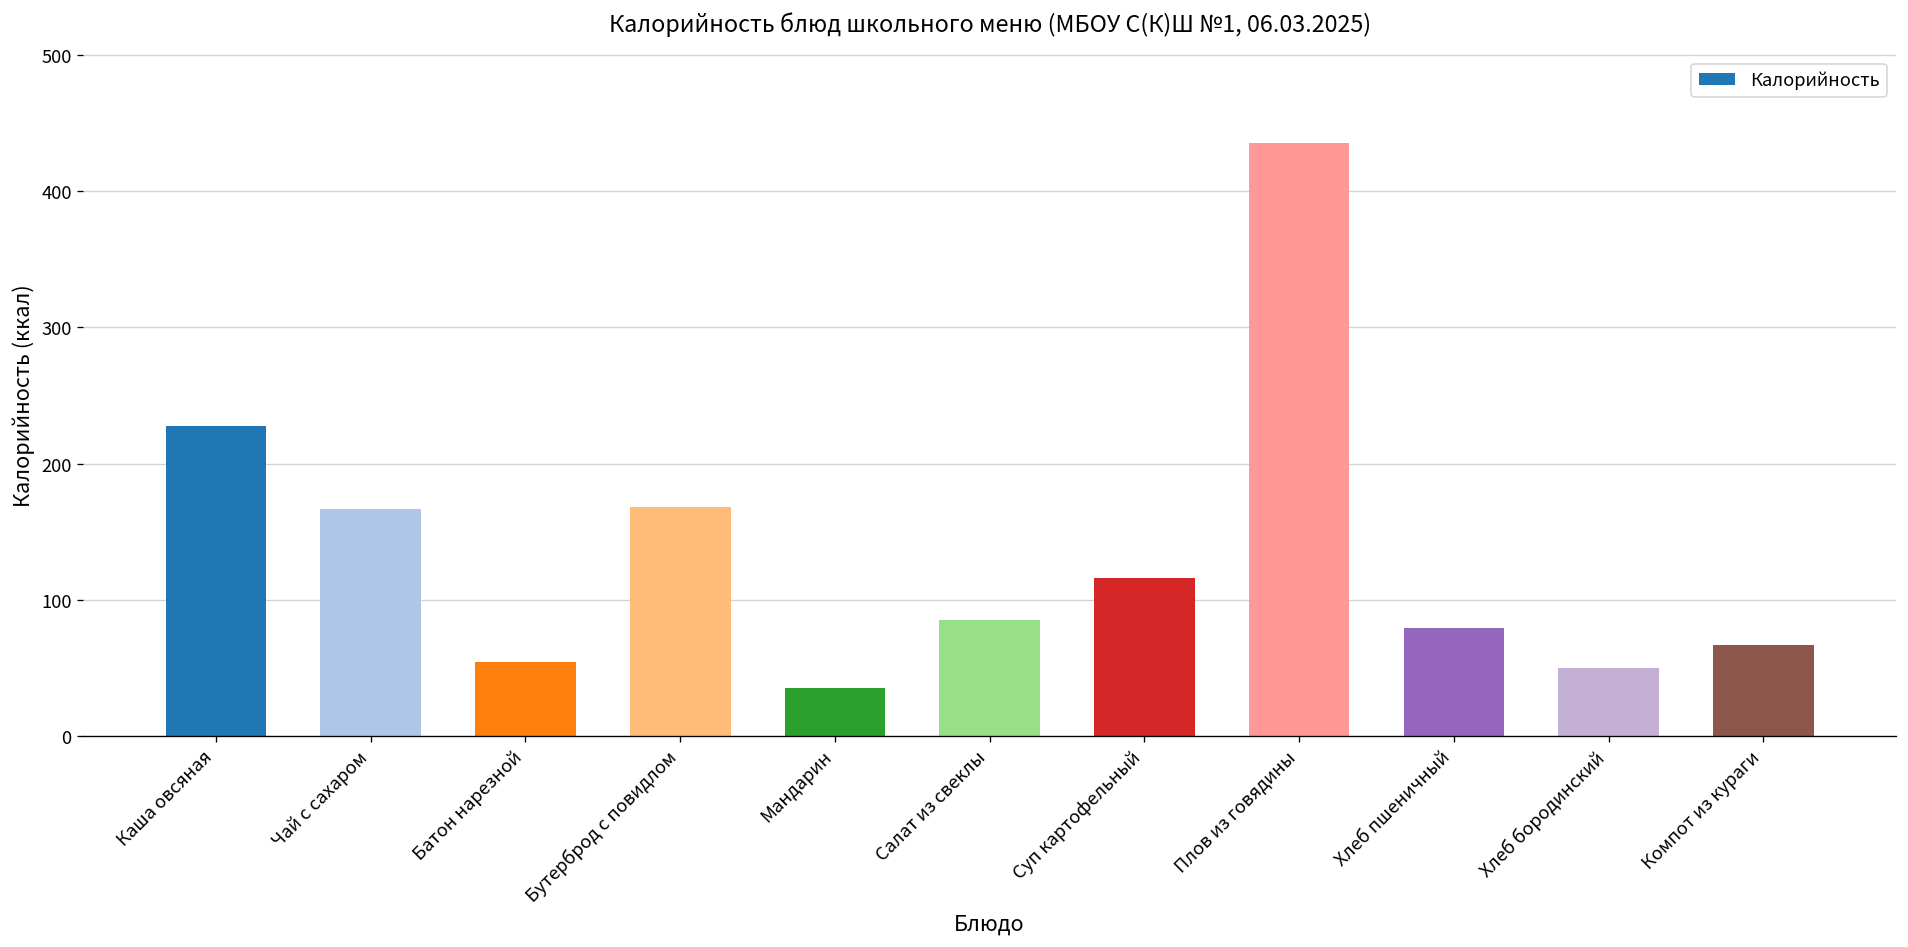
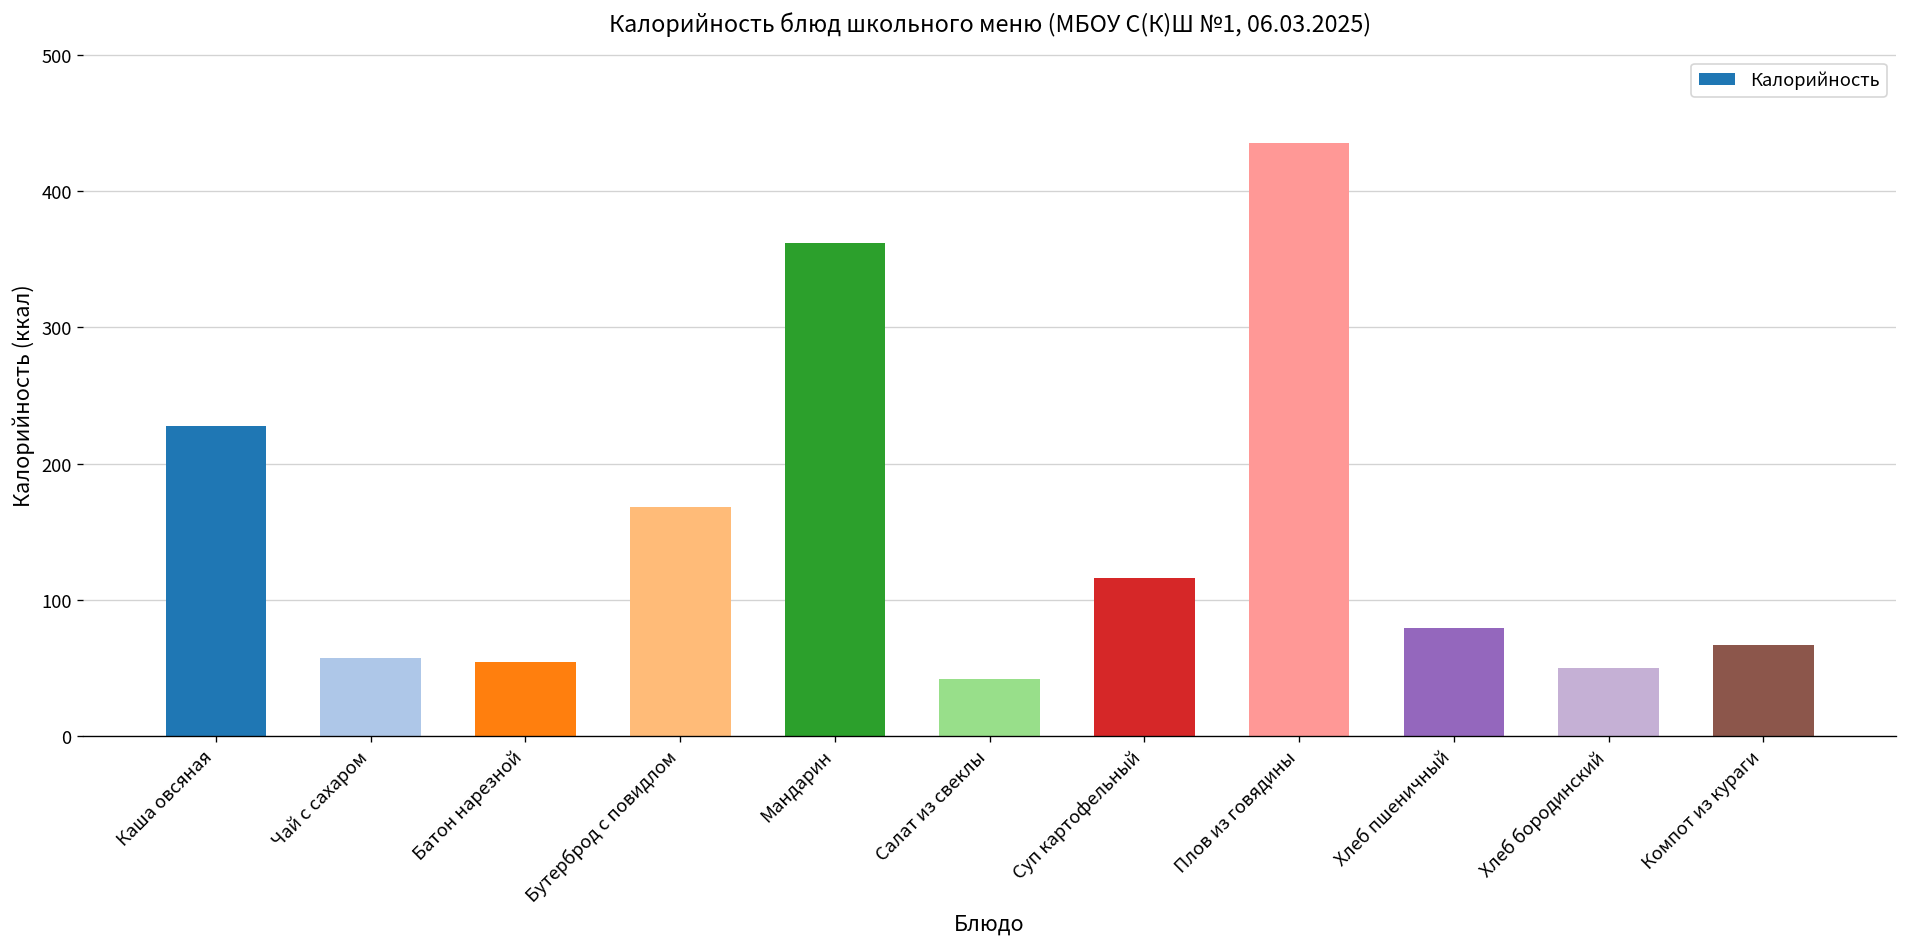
  {
    "Каша овсяная": 227,
-   "Чай с сахаром": 166,
+   "Чай с сахаром": 57,
    "Батон нарезной": 55,
    "Бутерброд с повидлом": 168,
-   "Мандарин": 35,
-   "Салат из свеклы": 85,
+   "Мандарин": 362,
+   "Салат из свеклы": 41,
    "Суп картофельный": 116,
    "Плов из говядины": 435,
    "Хлеб пшеничный": 79,
    "Хлеб бородинский": 50,
    "Компот из кураги": 67
  }
